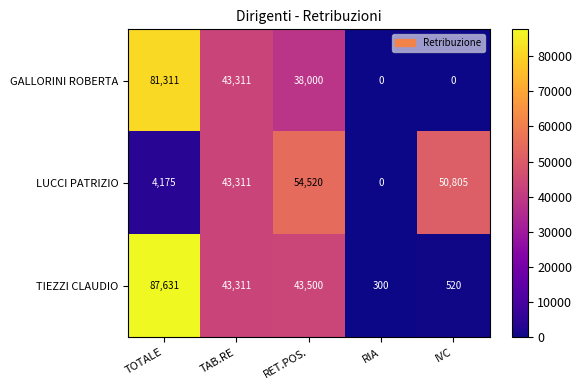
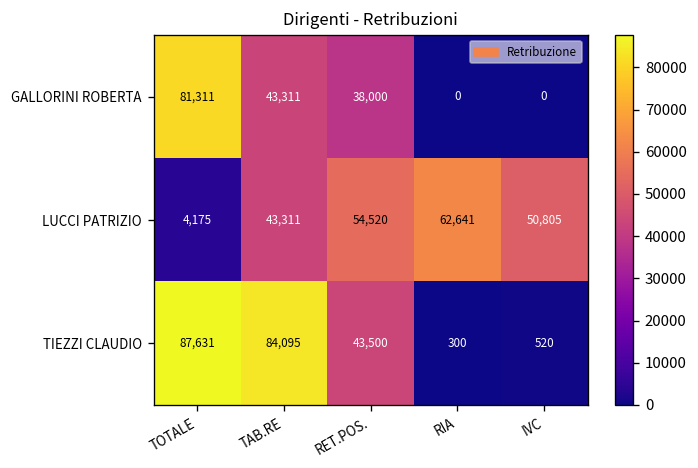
  {
    "GALLORINI ROBERTA": {
      "TOTALE": "81,311",
      "TAB.RE": "43,311",
      "RET.POS.": "38,000",
      "RIA": "0",
      "IVC": "0"
    },
    "LUCCI PATRIZIO": {
      "TOTALE": "4,175",
      "TAB.RE": "43,311",
      "RET.POS.": "54,520",
-     "RIA": "0",
+     "RIA": "62,641",
      "IVC": "50,805"
    },
    "TIEZZI CLAUDIO": {
      "TOTALE": "87,631",
-     "TAB.RE": "43,311",
+     "TAB.RE": "84,095",
      "RET.POS.": "43,500",
      "RIA": "300",
      "IVC": "520"
    }
  }
